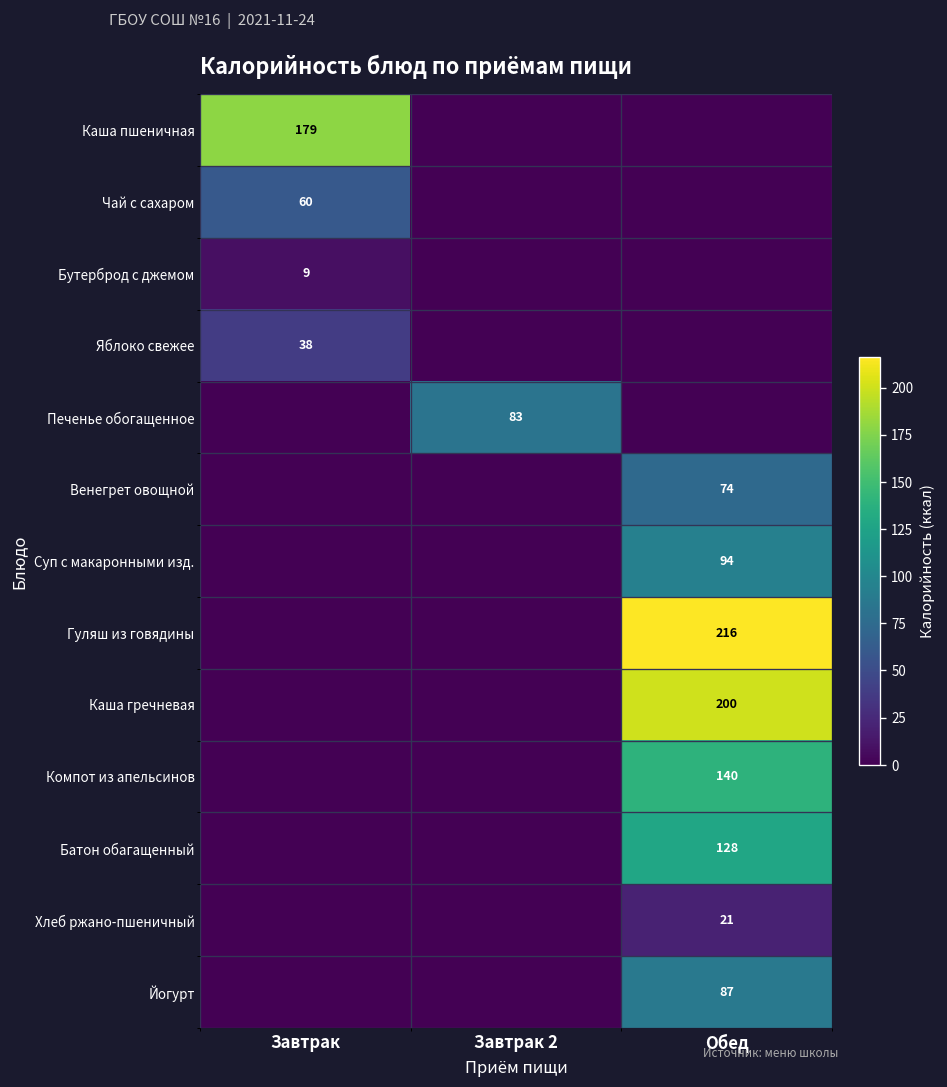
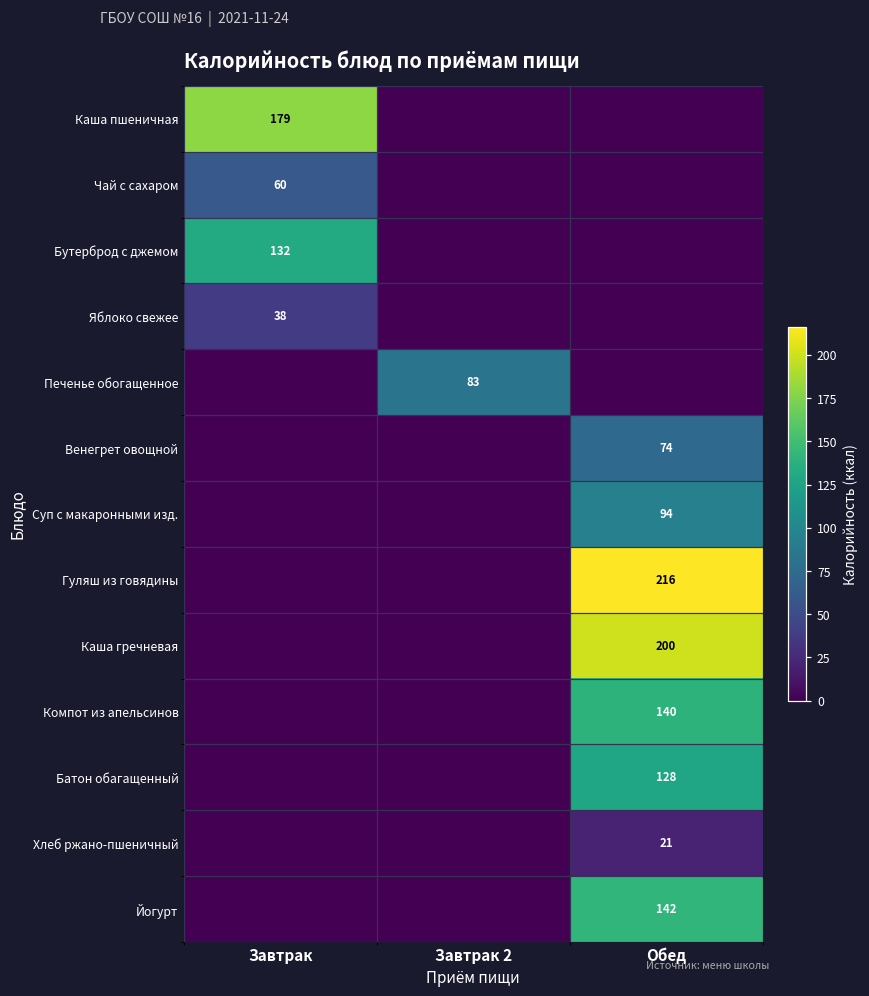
  {
    "Каша пшеничная": {
      "Завтрак": 179
    },
    "Чай с сахаром": {
      "Завтрак": 60
    },
    "Бутерброд с джемом": {
-     "Завтрак": 9
+     "Завтрак": 132
    },
    "Яблоко свежее": {
      "Завтрак": 38
    },
    "Печенье обогащенное": {
      "Завтрак 2": 83
    },
    "Венегрет овощной": {
      "Обед": 74
    },
    "Суп с макаронными изд.": {
      "Обед": 94
    },
    "Гуляш из говядины": {
      "Обед": 216
    },
    "Каша гречневая": {
      "Обед": 200
    },
    "Компот из апельсинов": {
      "Обед": 140
    },
    "Батон обагащенный": {
      "Обед": 128
    },
    "Хлеб ржано-пшеничный": {
      "Обед": 21
    },
    "Йогурт": {
-     "Обед": 87
+     "Обед": 142
    }
  }
